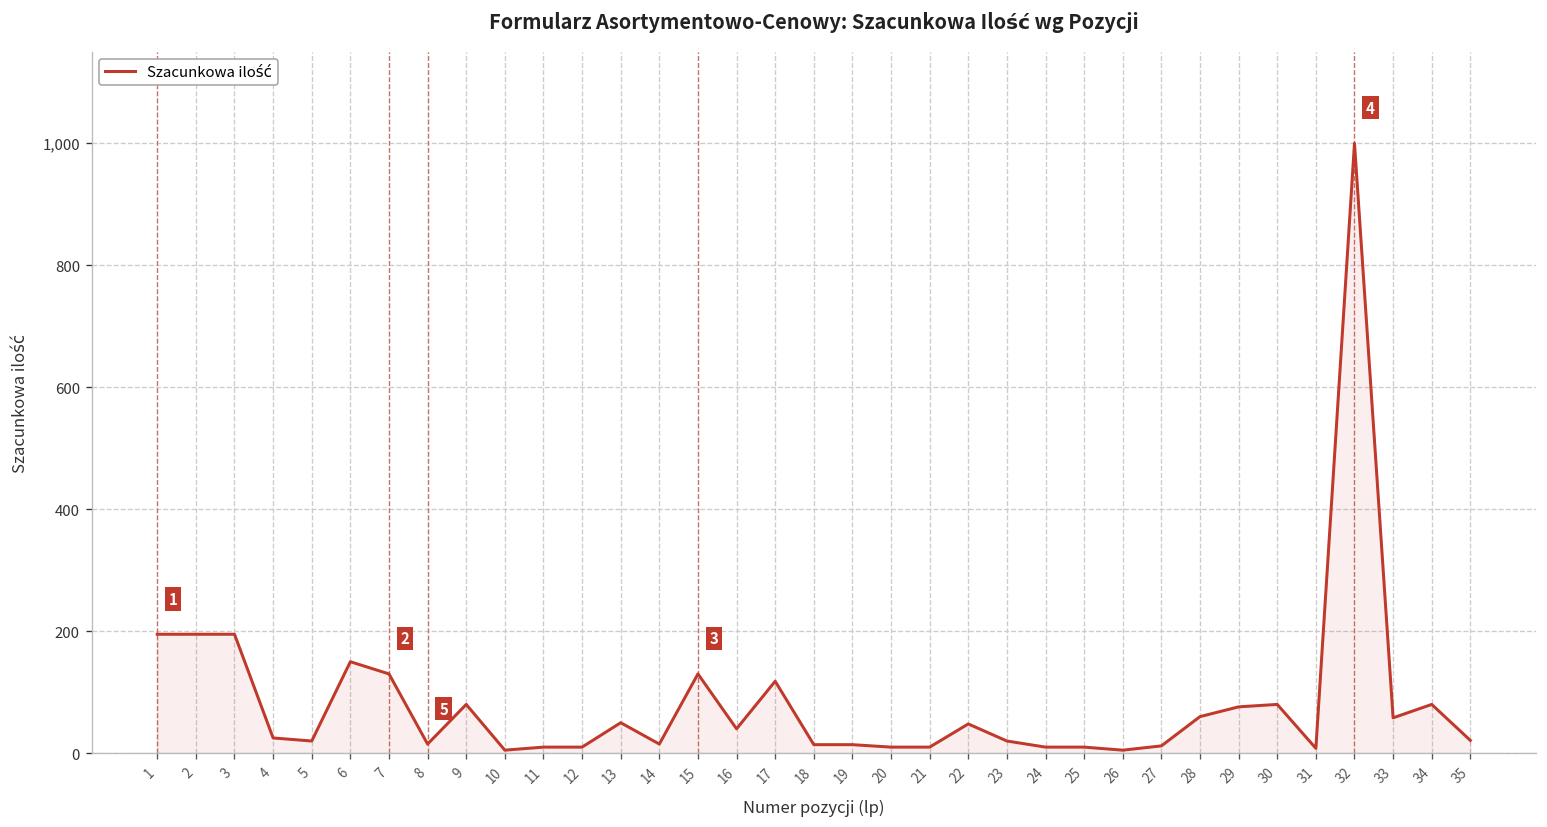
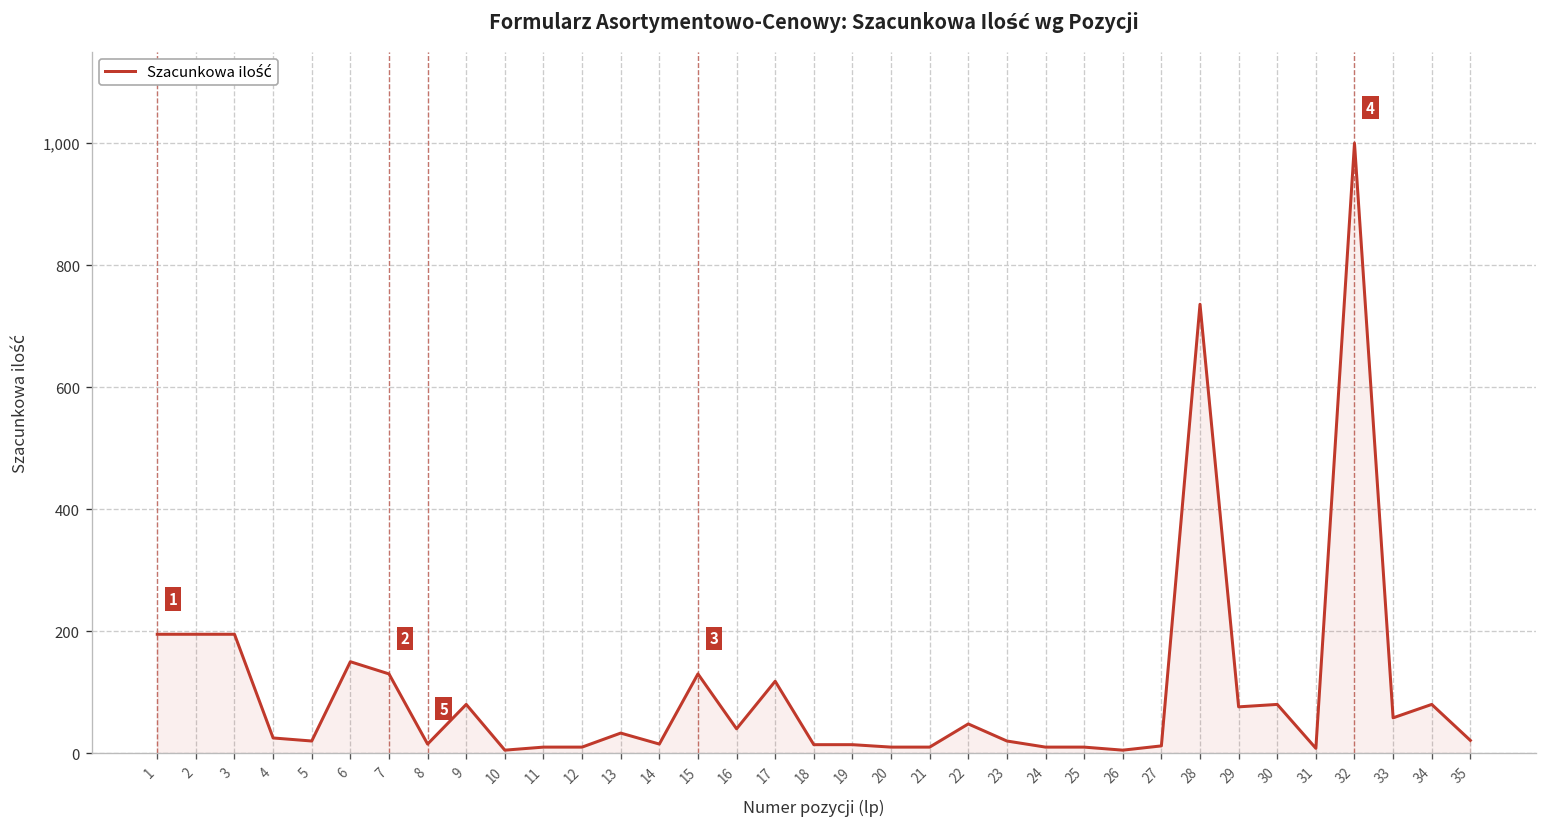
  {
    "2": 200,
    "3": 200,
    "4": 30,
    "5": 20,
    "6": 150,
    "8": 20,
    "10": 10,
    "11": 10,
    "12": 10,
-   "13": 50,
+   "13": 30,
    "14": 20,
    "16": 40,
    "17": 120,
    "18": 10,
    "19": 10,
    "20": 10,
    "21": 10,
    "22": 50,
    "23": 20,
    "24": 10,
    "25": 10,
    "26": 10,
    "27": 10,
-   "28": 60,
+   "28": 740,
    "29": 80,
    "30": 80,
    "31": 10,
    "33": 60,
    "34": 80,
    "35": 20
  }
